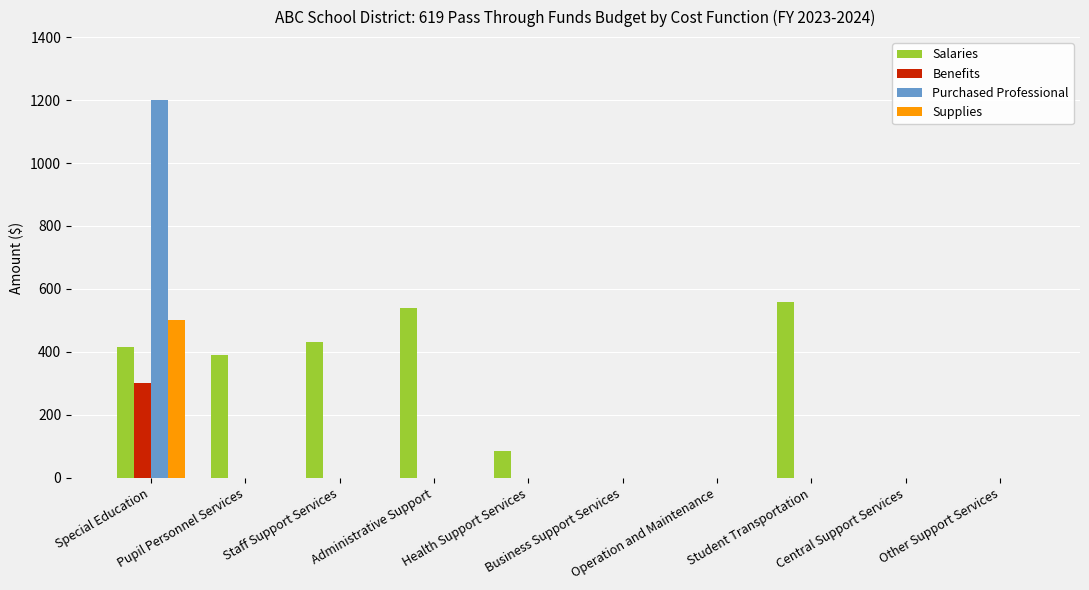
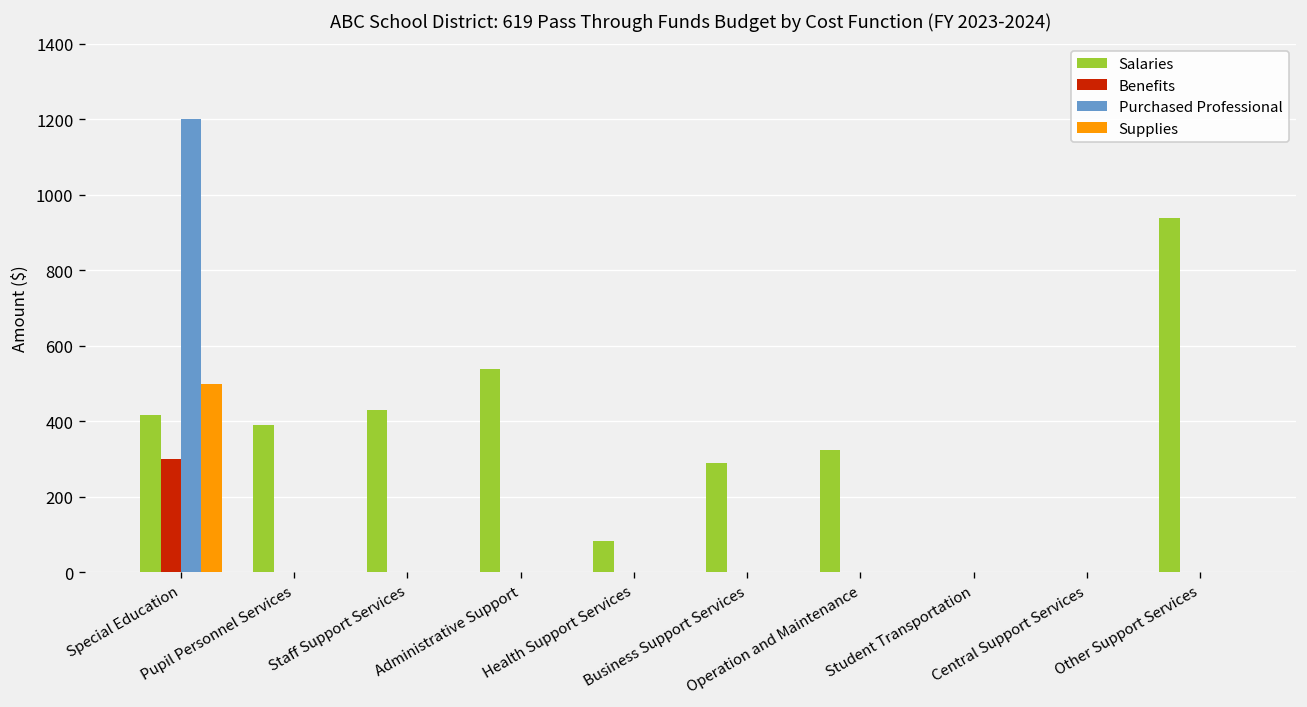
  {
    "Salaries": {
      "Special Education": 420,
      "Pupil Personnel Services": 390,
      "Staff Support Services": 430,
      "Administrative Support": 540,
      "Health Support Services": 80,
-     "Business Support Services": 0,
-     "Operation and Maintenance": 0,
-     "Student Transportation": 560,
+     "Business Support Services": 290,
+     "Operation and Maintenance": 320,
+     "Student Transportation": 0,
      "Central Support Services": 0,
-     "Other Support Services": 0
+     "Other Support Services": 940
    },
    "Benefits": {
      "Special Education": 300,
      "Pupil Personnel Services": 0,
      "Staff Support Services": 0,
      "Administrative Support": 0,
      "Health Support Services": 0,
      "Business Support Services": 0,
      "Operation and Maintenance": 0,
      "Student Transportation": 0,
      "Central Support Services": 0,
      "Other Support Services": 0
    },
    "Purchased Professional": {
      "Special Education": 1200,
      "Pupil Personnel Services": 0,
      "Staff Support Services": 0,
      "Administrative Support": 0,
      "Health Support Services": 0,
      "Business Support Services": 0,
      "Operation and Maintenance": 0,
      "Student Transportation": 0,
      "Central Support Services": 0,
      "Other Support Services": 0
    },
    "Supplies": {
      "Special Education": 500,
      "Pupil Personnel Services": 0,
      "Staff Support Services": 0,
      "Administrative Support": 0,
      "Health Support Services": 0,
      "Business Support Services": 0,
      "Operation and Maintenance": 0,
      "Student Transportation": 0,
      "Central Support Services": 0,
      "Other Support Services": 0
    }
  }
